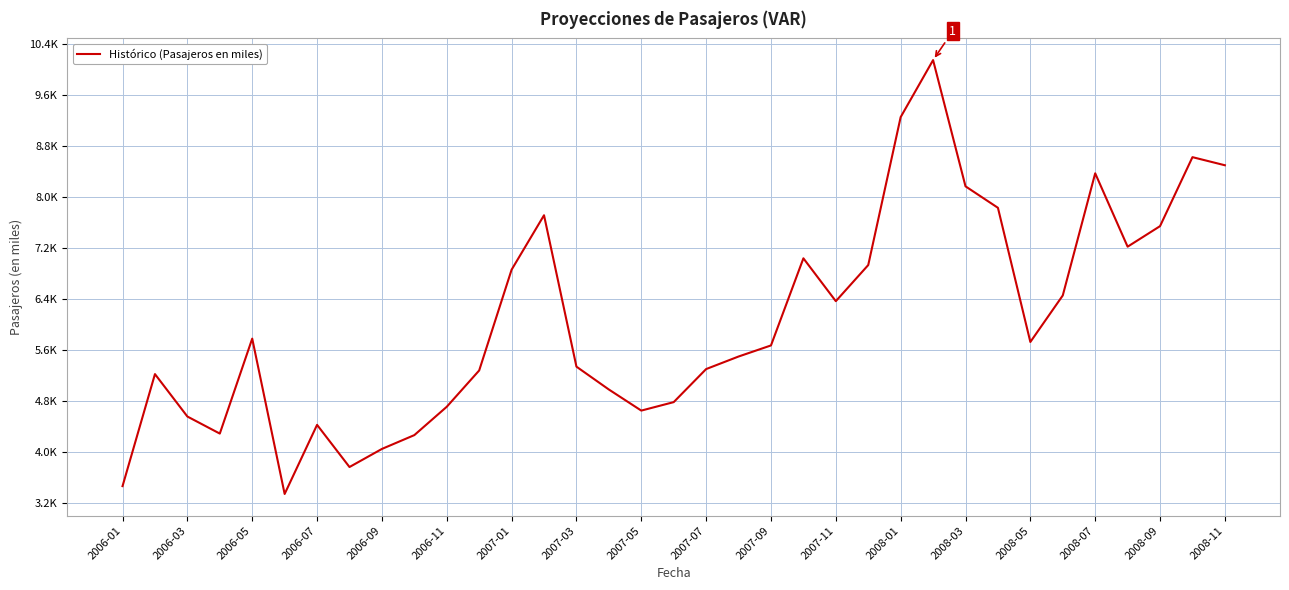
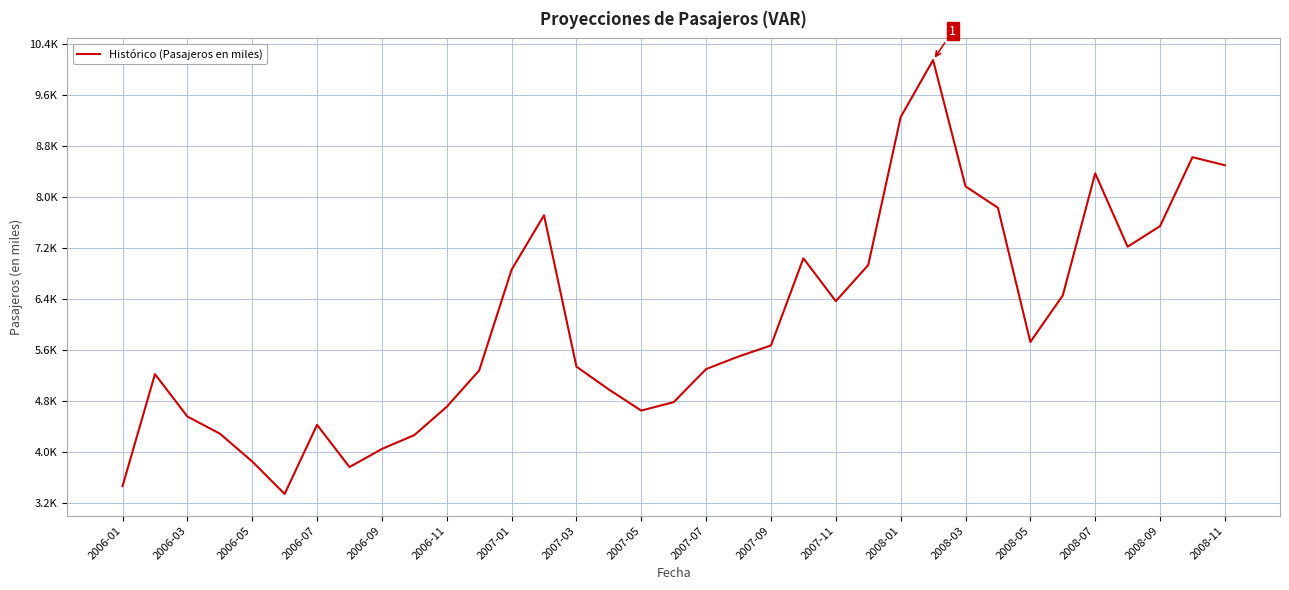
  {
    "2006-01": 3500,
    "2006-03": 4600,
-   "2006-05": 5800,
+   "2006-05": 3800,
    "2006-07": 4400,
    "2006-09": 4000,
    "2006-11": 4700,
    "2007-01": 6900,
    "2007-03": 5300,
    "2007-05": 4600,
    "2007-07": 5300,
    "2007-09": 5700,
    "2007-11": 6400,
    "2008-01": 9300,
    "2008-03": 8200,
    "2008-05": 5700,
    "2008-07": 8400,
    "2008-09": 7500,
    "2008-11": 8500
  }
